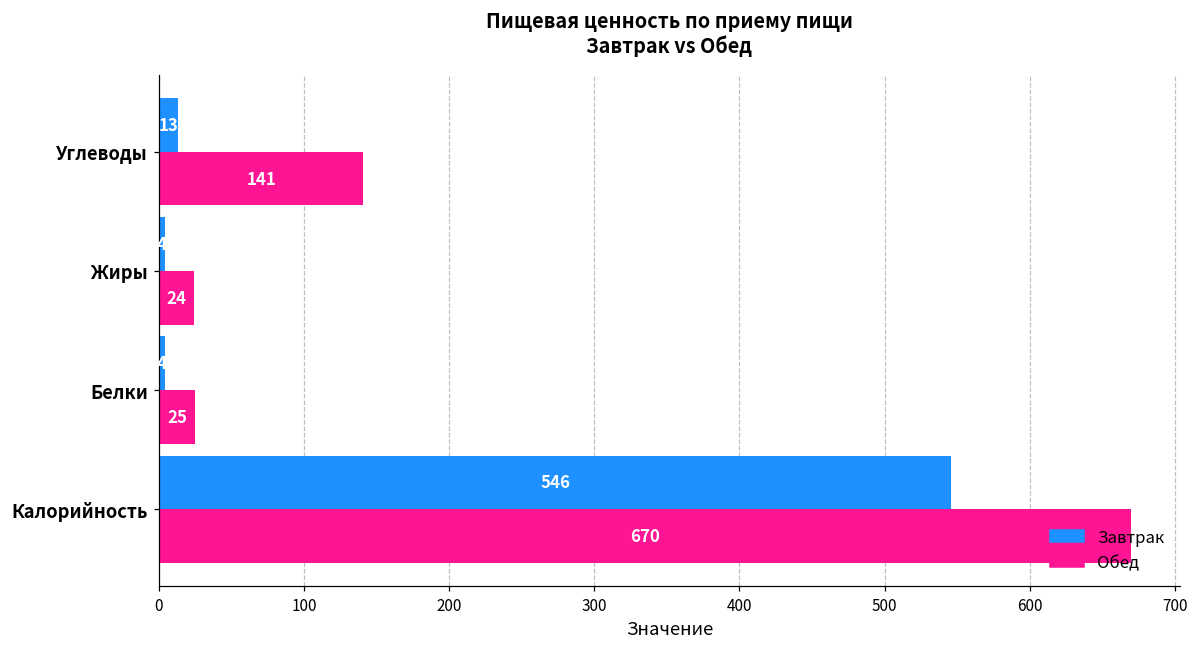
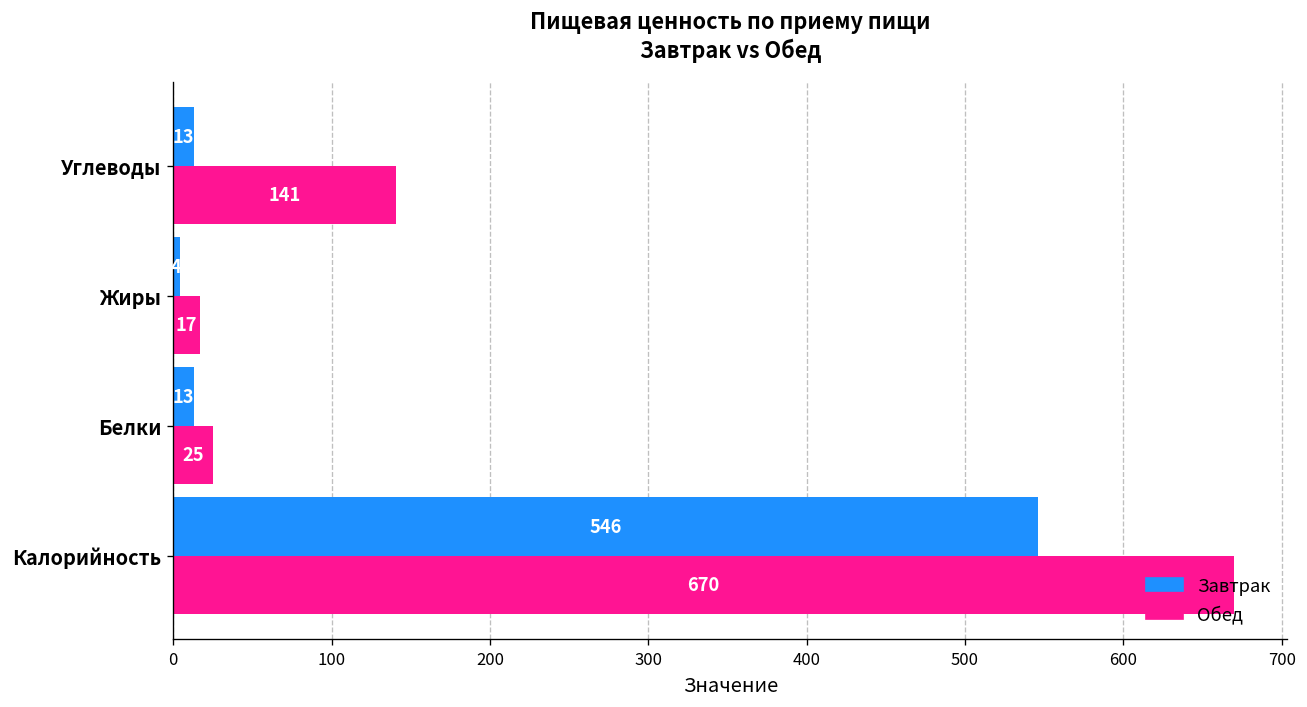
  {
    "Завтрак": {
      "Жиры": 4,
-     "Белки": 4
+     "Белки": 13
    },
    "Обед": {
      "Углеводы": 141,
-     "Жиры": 24,
+     "Жиры": 17,
      "Белки": 25,
      "Калорийность": 670
    }
  }
